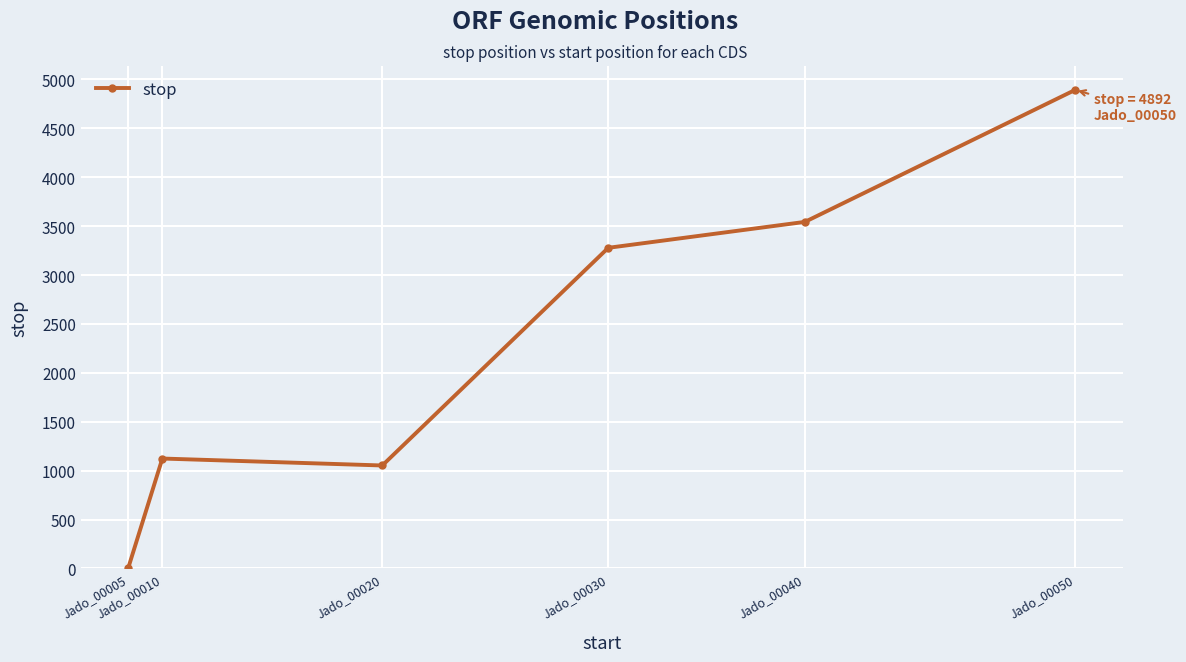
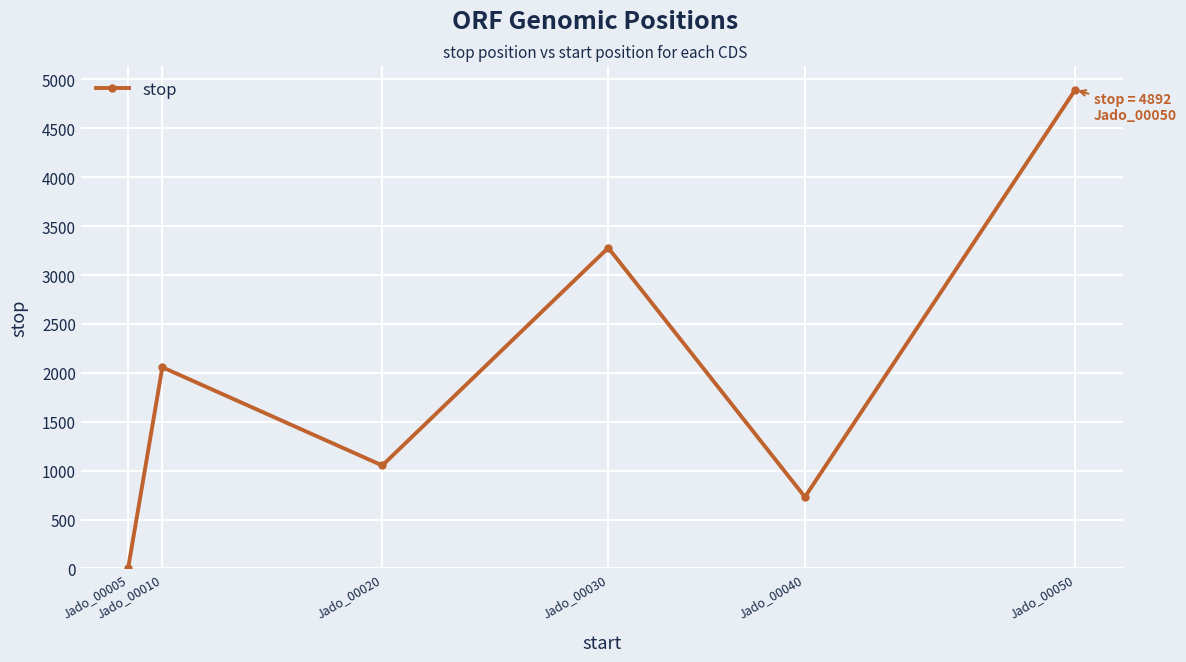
  {
    "Jado_00005": 0,
-   "Jado_00010": 1100,
+   "Jado_00010": 2100,
    "Jado_00020": 1100,
    "Jado_00030": 3300,
-   "Jado_00040": 3500
+   "Jado_00040": 700
  }
